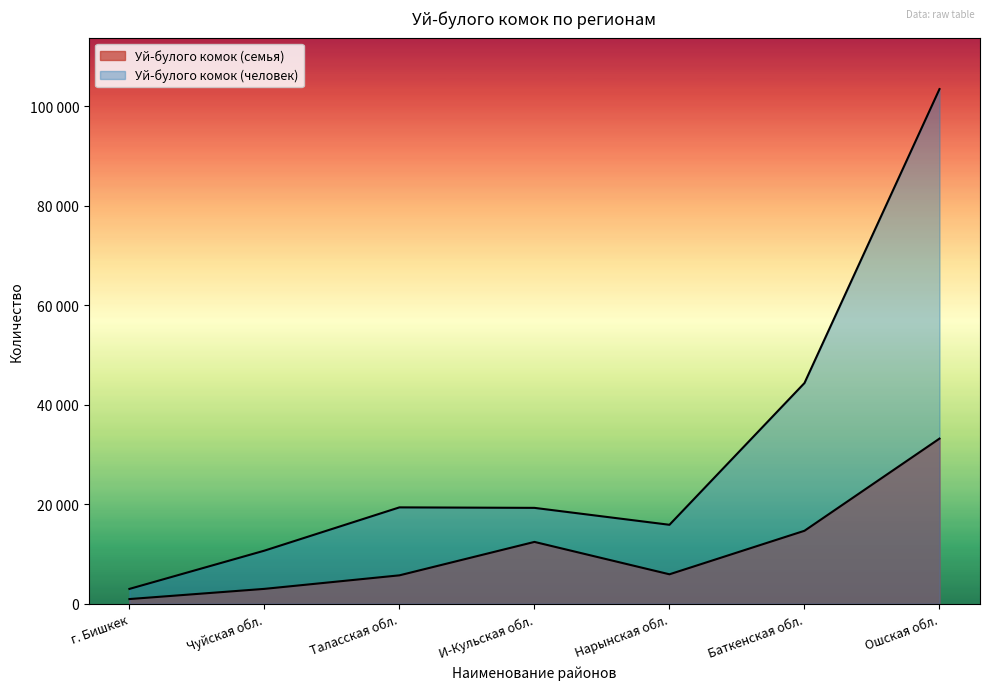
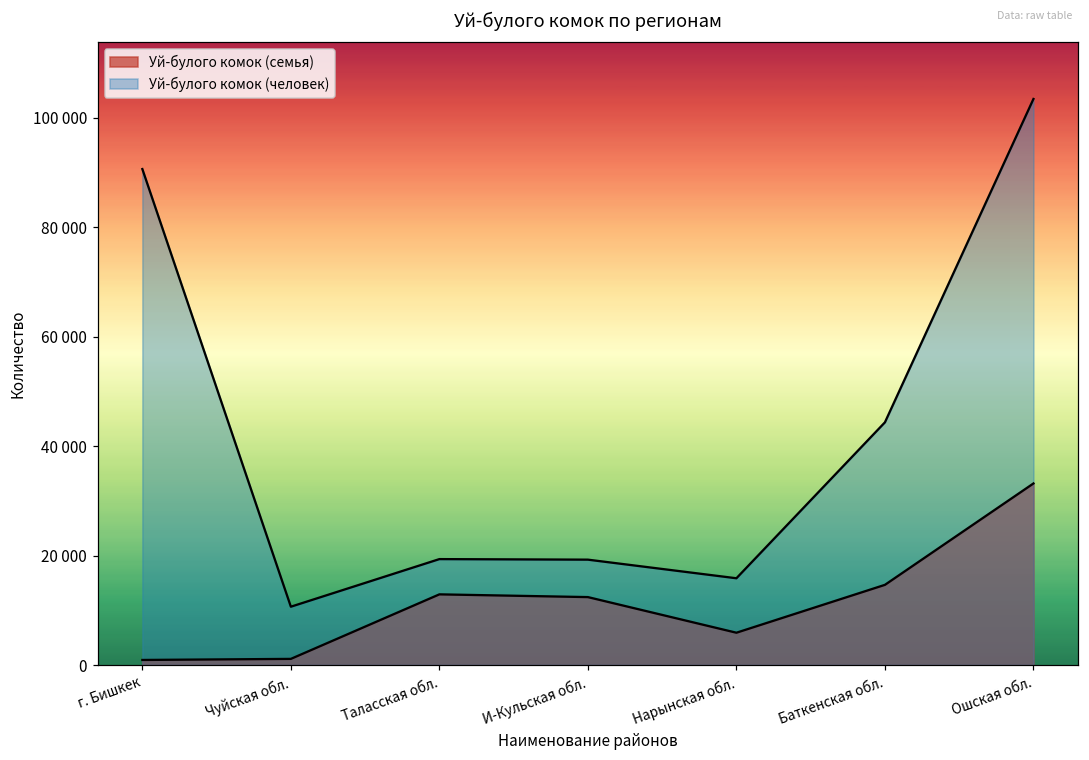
  {
    "Уй-булого комок (семья)": {
      "г. Бишкек": 1000,
-     "Чуйская обл.": 3000,
-     "Таласская обл.": 6000,
+     "Чуйская обл.": 1000,
+     "Таласская обл.": 13000,
      "И-Кульская обл.": 12000,
      "Нарынская обл.": 6000,
      "Баткенская обл.": 15000,
      "Ошская обл.": 33000
    },
    "Уй-булого комок (человек)": {
-     "г. Бишкек": 3000,
+     "г. Бишкек": 91000,
      "Чуйская обл.": 11000,
      "Таласская обл.": 19000,
      "И-Кульская обл.": 19000,
      "Нарынская обл.": 16000,
      "Баткенская обл.": 44000,
      "Ошская обл.": 103000
    }
  }
